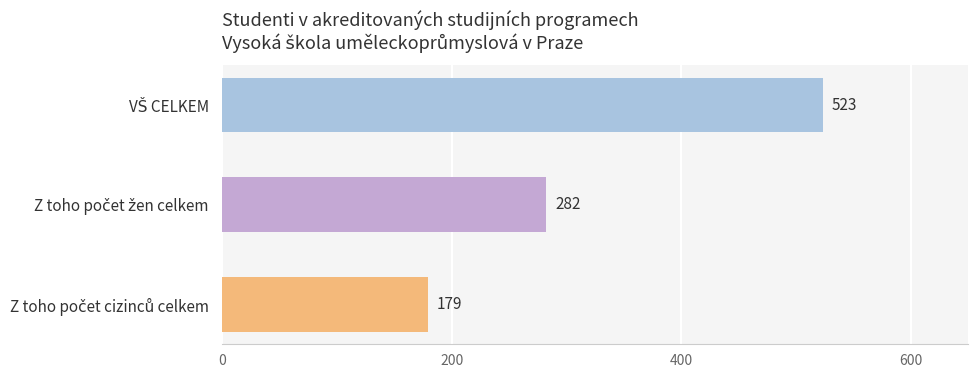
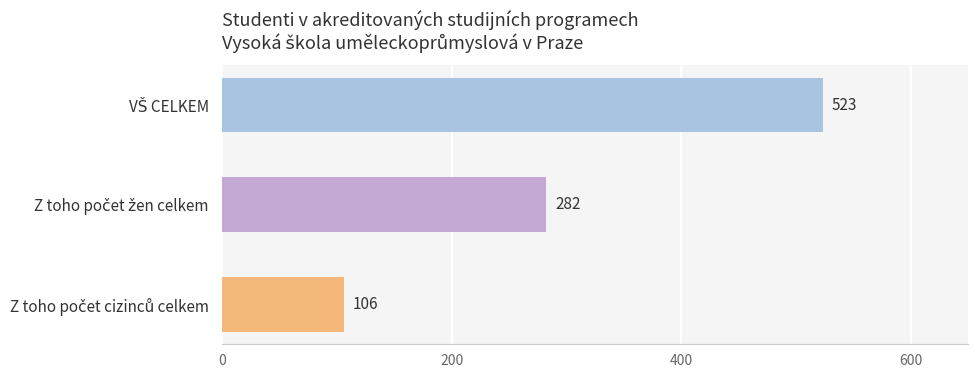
  {
    "VŠ CELKEM": 523,
    "Z toho počet žen celkem": 282,
-   "Z toho počet cizinců celkem": 179
+   "Z toho počet cizinců celkem": 106
  }
